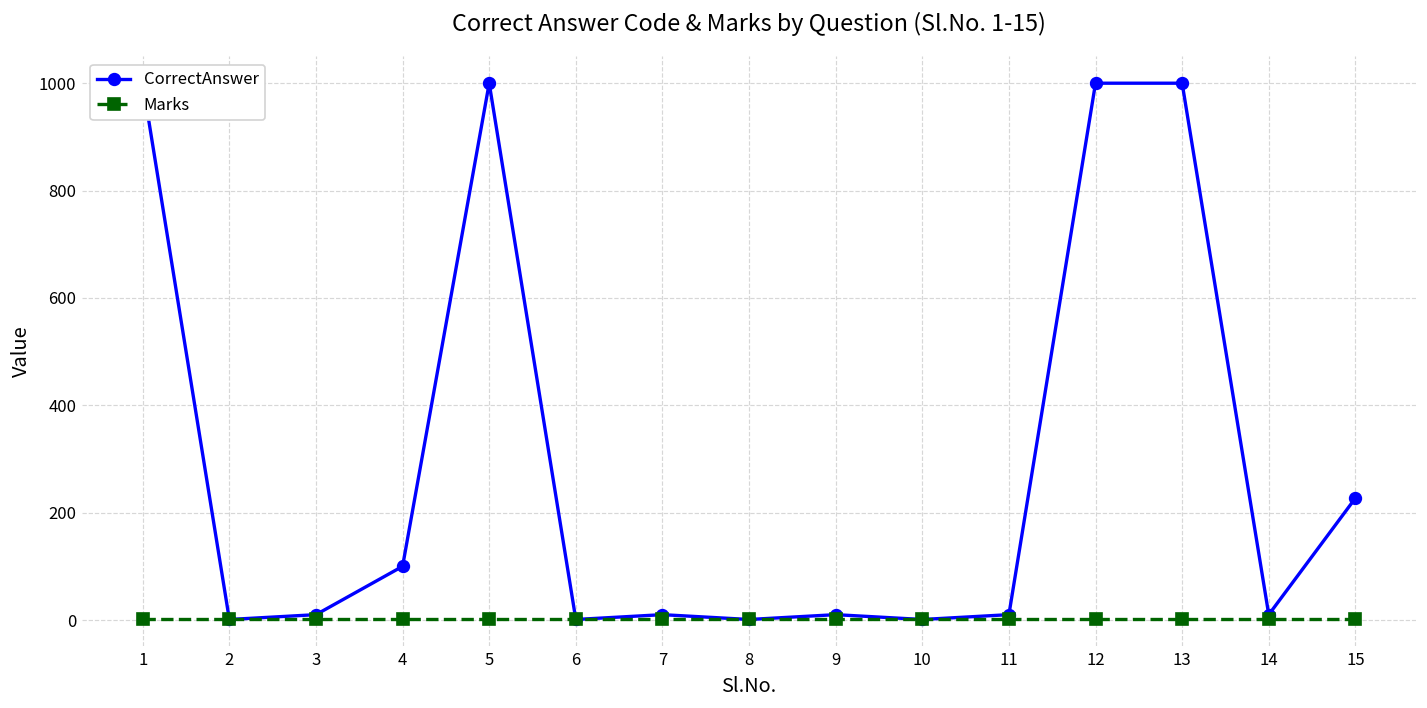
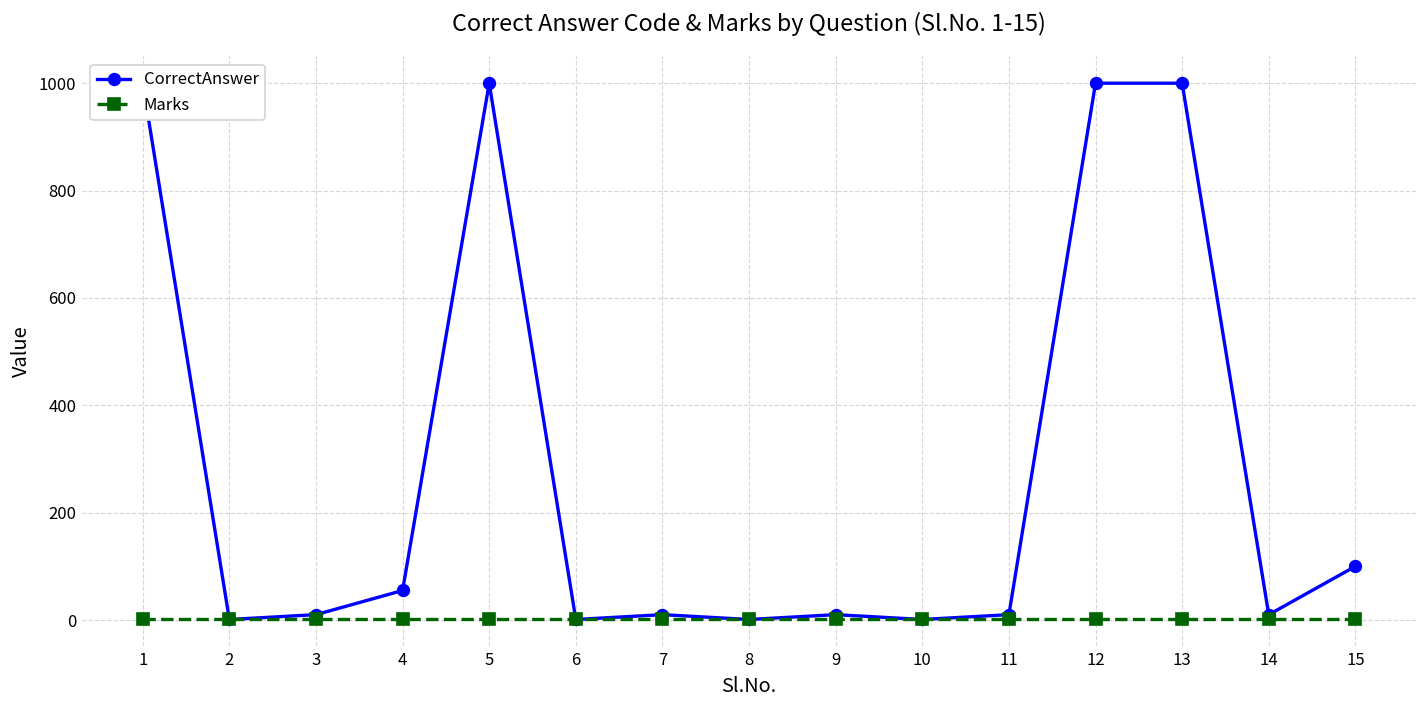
  {
    "CorrectAnswer": {
      "3": 10,
-     "4": 100,
+     "4": 60,
      "5": 1000,
      "7": 10,
      "9": 10,
      "11": 10,
      "12": 1000,
      "13": 1000,
      "14": 10,
-     "15": 230
+     "15": 100
    },
    "Marks": {
      "1": 0,
      "3": 0,
      "4": 0,
      "5": 0,
      "7": 0,
      "9": 0,
      "11": 0,
      "12": 0,
      "13": 0,
      "14": 0,
      "15": 0
    }
  }
